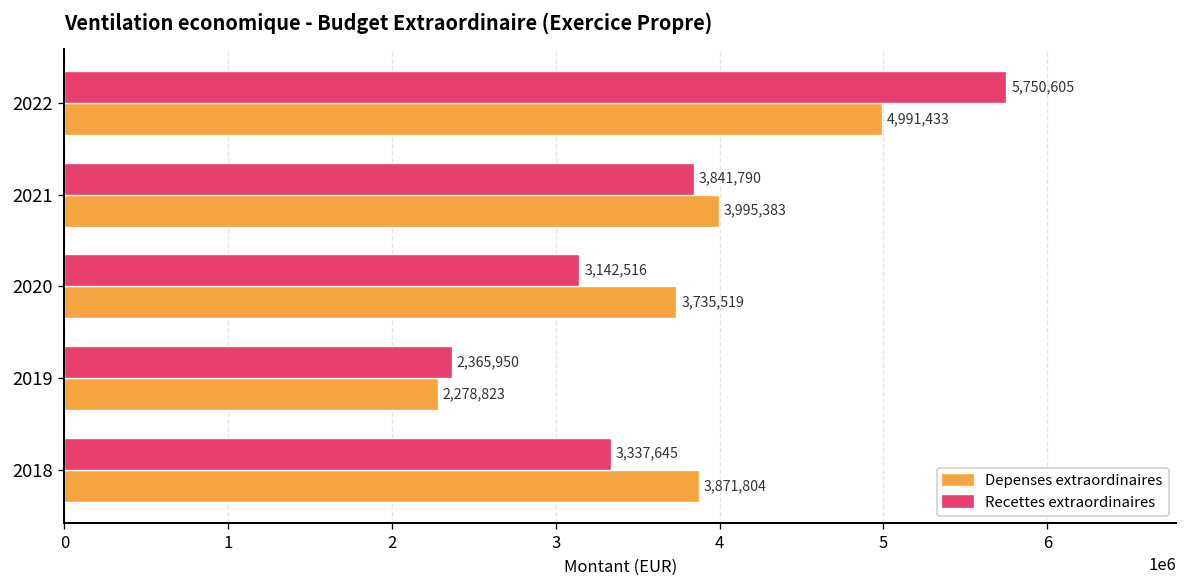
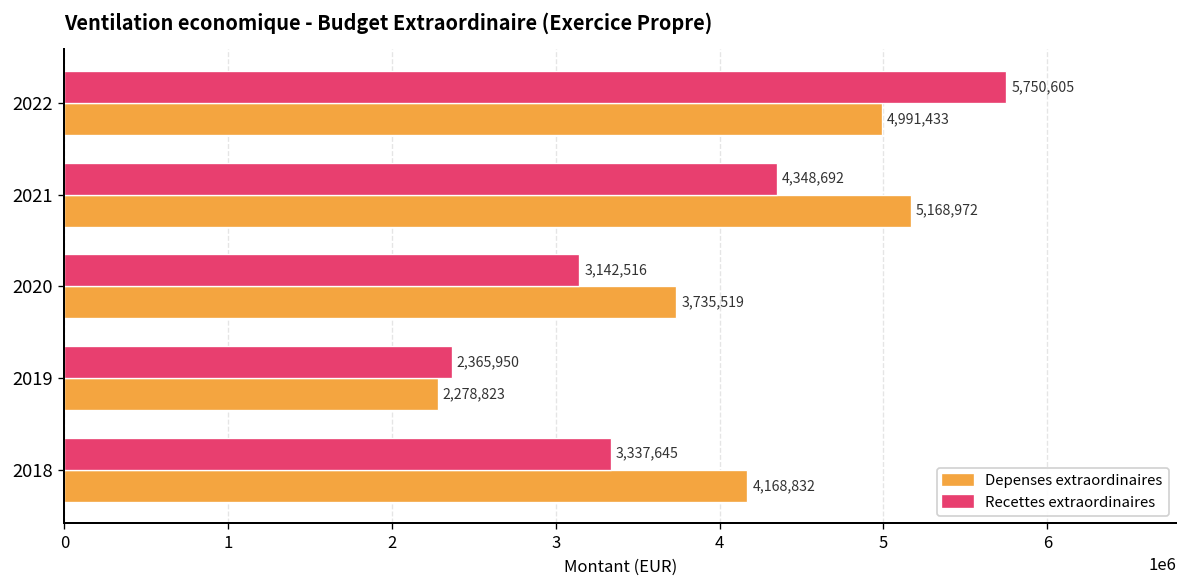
  {
    "Depenses extraordinaires": {
      "2022": "4,991,433",
-     "2021": "3,995,383",
+     "2021": "5,168,972",
      "2020": "3,735,519",
      "2019": "2,278,823",
-     "2018": "3,871,804"
+     "2018": "4,168,832"
    },
    "Recettes extraordinaires": {
      "2022": "5,750,605",
-     "2021": "3,841,790",
+     "2021": "4,348,692",
      "2020": "3,142,516",
      "2019": "2,365,950",
      "2018": "3,337,645"
    }
  }
